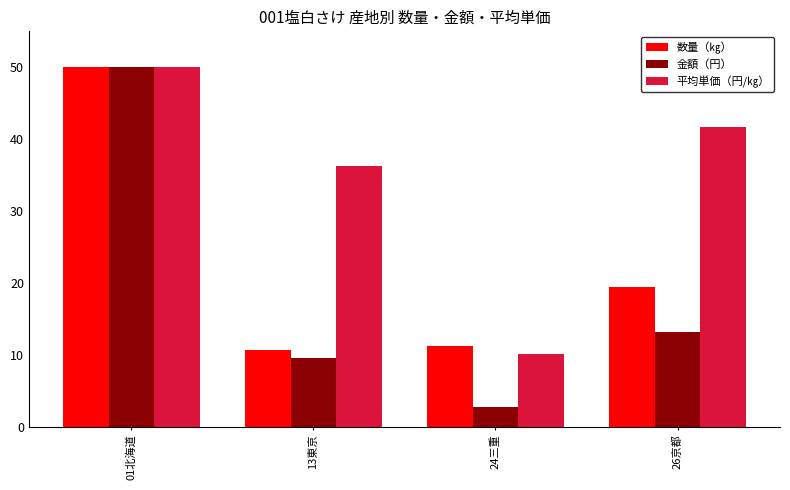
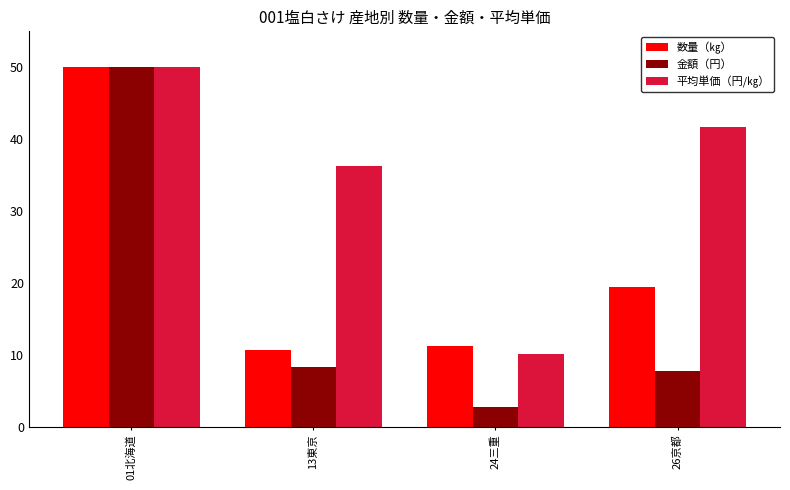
  {
    "数量（㎏）": {
      "01北海道": 50,
      "13東京": 11,
      "24三重": 11,
      "26京都": 19
    },
    "金額（円）": {
      "01北海道": 50,
-     "13東京": 10,
+     "13東京": 8,
      "24三重": 3,
-     "26京都": 13
+     "26京都": 8
    },
    "平均単価（円/㎏）": {
      "01北海道": 50,
      "13東京": 36,
      "24三重": 10,
      "26京都": 42
    }
  }
